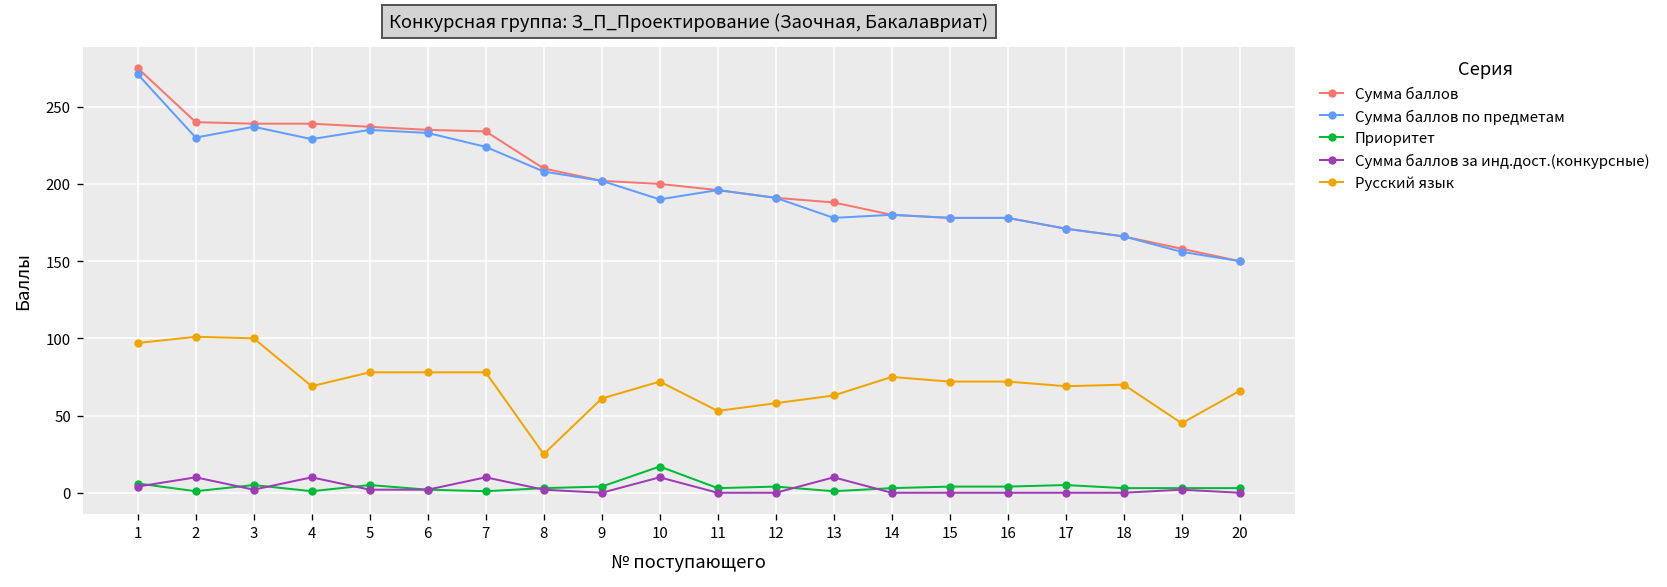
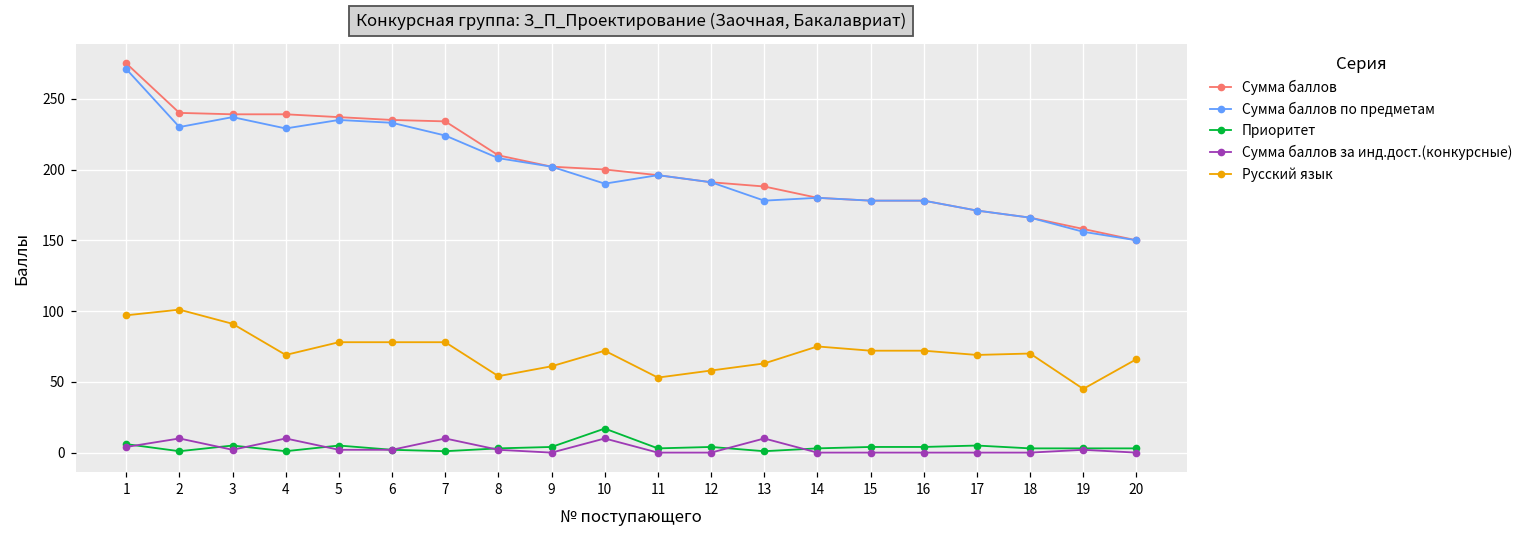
  {
    "Сумма баллов": {
      "1": 275,
      "2": 240,
      "3": 239,
      "4": 239,
      "5": 237,
      "7": 234,
      "8": 210,
      "10": 200,
      "13": 188,
      "19": 158
    },
    "Сумма баллов по предметам": {
      "1": 271,
      "2": 230,
      "3": 237,
      "4": 229,
      "5": 235,
      "7": 224,
      "8": 208,
      "10": 190,
      "13": 178,
      "19": 156
    },
    "Приоритет": {
      "2": 1,
      "3": 5,
      "4": 1,
      "5": 5,
      "7": 1,
      "9": 4,
      "10": 17,
      "11": 3,
      "12": 4,
      "13": 1,
      "14": 3,
      "15": 4,
      "16": 4,
      "17": 5,
      "18": 3,
      "20": 3
    },
    "Сумма баллов за инд.дост.(конкурсные)": {
      "2": 10,
      "3": 2,
      "4": 10,
      "5": 2,
      "7": 10,
      "9": 0,
      "10": 10,
      "11": 0,
      "12": 0,
      "13": 10,
      "14": 0,
      "15": 0,
      "16": 0,
      "17": 0,
      "18": 0,
      "20": 0
    },
    "Русский язык": {
      "1": 97,
      "2": 101,
-     "3": 100,
+     "3": 91,
      "4": 69,
      "5": 78,
      "6": 78,
      "7": 78,
-     "8": 25,
+     "8": 54,
      "9": 61,
      "10": 72,
      "11": 53,
      "12": 58,
      "13": 63,
      "14": 75,
      "15": 72,
      "16": 72,
      "17": 69,
      "18": 70,
      "19": 45,
      "20": 66
    }
  }
